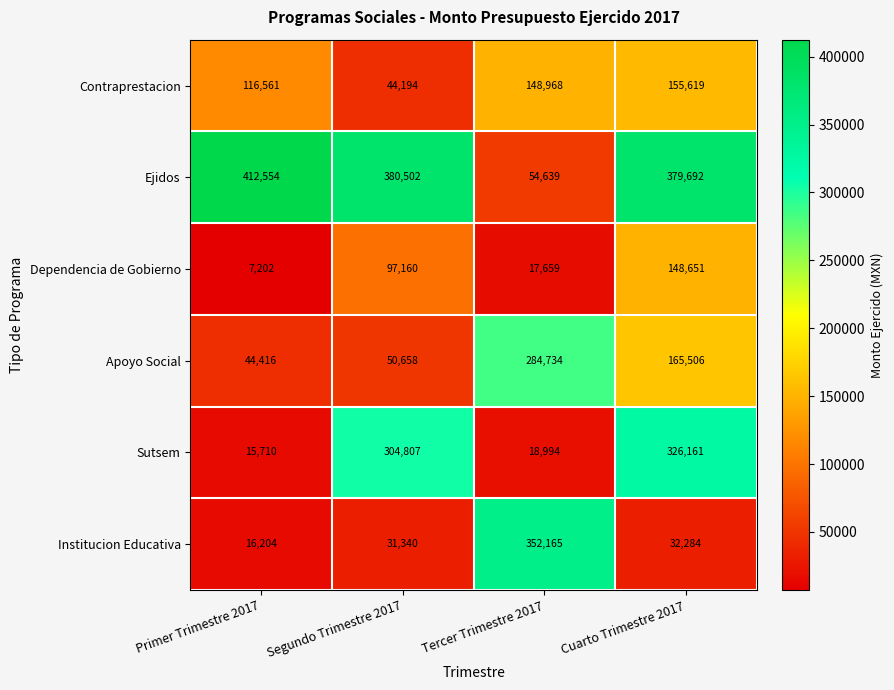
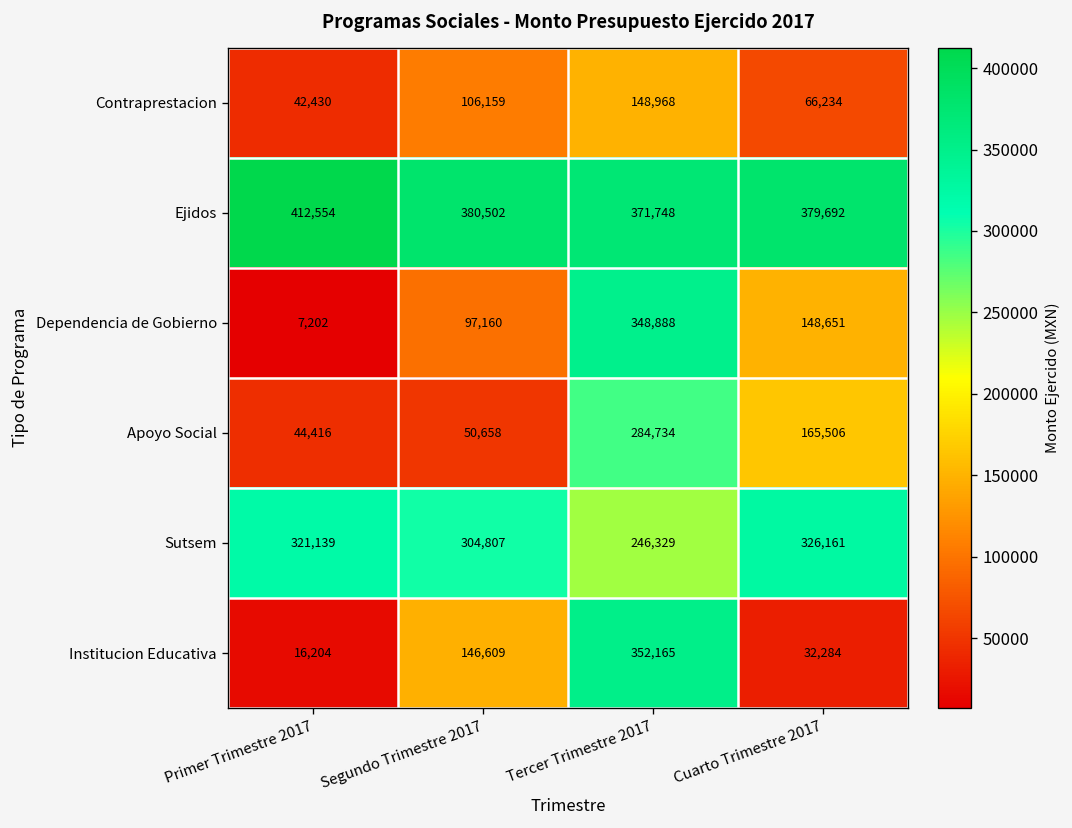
  {
    "Contraprestacion": {
-     "Primer Trimestre 2017": "116,561",
-     "Segundo Trimestre 2017": "44,194",
+     "Primer Trimestre 2017": "42,430",
+     "Segundo Trimestre 2017": "106,159",
      "Tercer Trimestre 2017": "148,968",
-     "Cuarto Trimestre 2017": "155,619"
+     "Cuarto Trimestre 2017": "66,234"
    },
    "Ejidos": {
      "Primer Trimestre 2017": "412,554",
      "Segundo Trimestre 2017": "380,502",
-     "Tercer Trimestre 2017": "54,639",
+     "Tercer Trimestre 2017": "371,748",
      "Cuarto Trimestre 2017": "379,692"
    },
    "Dependencia de Gobierno": {
      "Primer Trimestre 2017": "7,202",
      "Segundo Trimestre 2017": "97,160",
-     "Tercer Trimestre 2017": "17,659",
+     "Tercer Trimestre 2017": "348,888",
      "Cuarto Trimestre 2017": "148,651"
    },
    "Apoyo Social": {
      "Primer Trimestre 2017": "44,416",
      "Segundo Trimestre 2017": "50,658",
      "Tercer Trimestre 2017": "284,734",
      "Cuarto Trimestre 2017": "165,506"
    },
    "Sutsem": {
-     "Primer Trimestre 2017": "15,710",
+     "Primer Trimestre 2017": "321,139",
      "Segundo Trimestre 2017": "304,807",
-     "Tercer Trimestre 2017": "18,994",
+     "Tercer Trimestre 2017": "246,329",
      "Cuarto Trimestre 2017": "326,161"
    },
    "Institucion Educativa": {
      "Primer Trimestre 2017": "16,204",
-     "Segundo Trimestre 2017": "31,340",
+     "Segundo Trimestre 2017": "146,609",
      "Tercer Trimestre 2017": "352,165",
      "Cuarto Trimestre 2017": "32,284"
    }
  }
